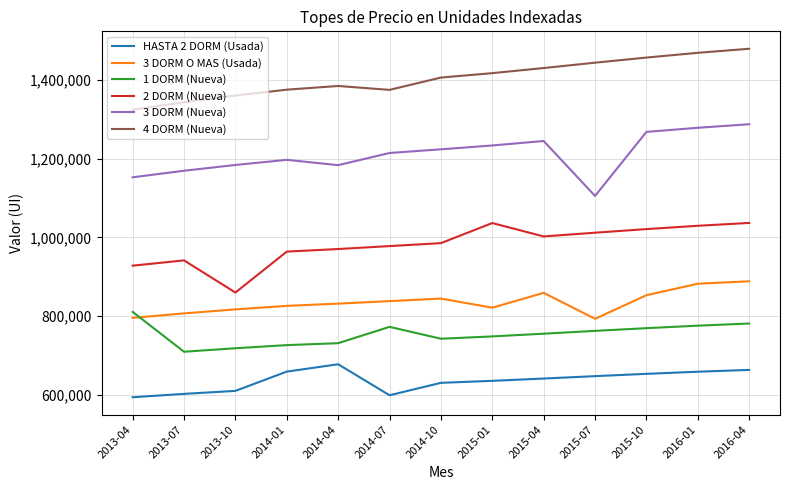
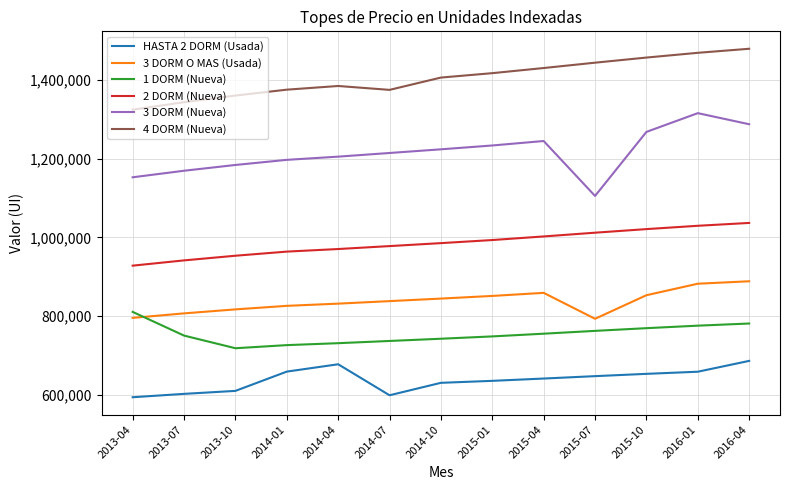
  {
    "HASTA 2 DORM (Usada)": {
      "2013-04": "590,000",
      "2013-07": "600,000",
      "2013-10": "610,000",
      "2014-01": "660,000",
      "2014-04": "680,000",
      "2014-07": "600,000",
      "2014-10": "630,000",
      "2015-01": "640,000",
      "2015-04": "640,000",
      "2015-07": "650,000",
      "2015-10": "650,000",
      "2016-01": "660,000",
-     "2016-04": "660,000"
+     "2016-04": "690,000"
    },
    "3 DORM O MAS (Usada)": {
      "2013-04": "800,000",
      "2013-07": "810,000",
      "2013-10": "820,000",
      "2014-01": "830,000",
      "2014-04": "830,000",
      "2014-07": "840,000",
      "2014-10": "840,000",
-     "2015-01": "820,000",
+     "2015-01": "850,000",
      "2015-04": "860,000",
      "2015-07": "790,000",
      "2015-10": "850,000",
      "2016-01": "880,000",
      "2016-04": "890,000"
    },
    "1 DORM (Nueva)": {
      "2013-04": "810,000",
-     "2013-07": "710,000",
+     "2013-07": "750,000",
      "2013-10": "720,000",
      "2014-01": "730,000",
      "2014-04": "730,000",
-     "2014-07": "770,000",
+     "2014-07": "740,000",
      "2014-10": "740,000",
      "2015-01": "750,000",
      "2015-04": "760,000",
      "2015-07": "760,000",
      "2015-10": "770,000",
      "2016-01": "780,000",
      "2016-04": "780,000"
    },
    "2 DORM (Nueva)": {
      "2013-04": "930,000",
      "2013-07": "940,000",
-     "2013-10": "860,000",
+     "2013-10": "950,000",
      "2014-01": "960,000",
      "2014-04": "970,000",
      "2014-07": "980,000",
      "2014-10": "990,000",
-     "2015-01": "1,040,000",
+     "2015-01": "990,000",
      "2015-04": "1,000,000",
      "2015-07": "1,010,000",
      "2015-10": "1,020,000",
      "2016-01": "1,030,000",
      "2016-04": "1,040,000"
    },
    "3 DORM (Nueva)": {
      "2013-04": "1,150,000",
      "2013-07": "1,170,000",
      "2013-10": "1,180,000",
      "2014-01": "1,200,000",
-     "2014-04": "1,180,000",
+     "2014-04": "1,200,000",
      "2014-07": "1,210,000",
      "2014-10": "1,220,000",
      "2015-01": "1,230,000",
      "2015-04": "1,240,000",
      "2015-07": "1,110,000",
      "2015-10": "1,270,000",
-     "2016-01": "1,280,000",
+     "2016-01": "1,320,000",
      "2016-04": "1,290,000"
    },
    "4 DORM (Nueva)": {
      "2014-01": "1,370,000",
      "2014-04": "1,380,000",
      "2014-07": "1,370,000",
      "2014-10": "1,410,000",
      "2015-01": "1,420,000",
      "2015-04": "1,430,000",
      "2015-07": "1,440,000",
      "2015-10": "1,460,000",
      "2016-01": "1,470,000",
      "2016-04": "1,480,000"
    }
  }
